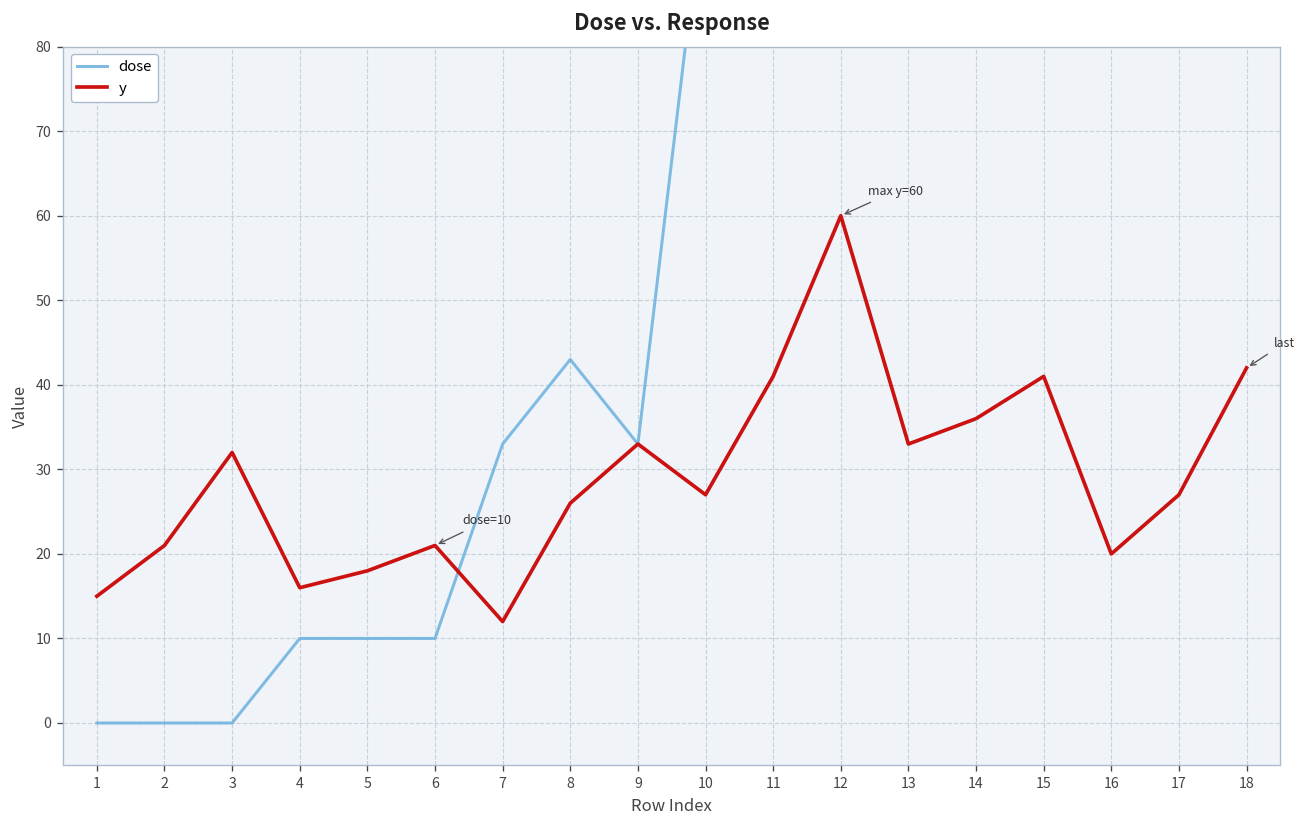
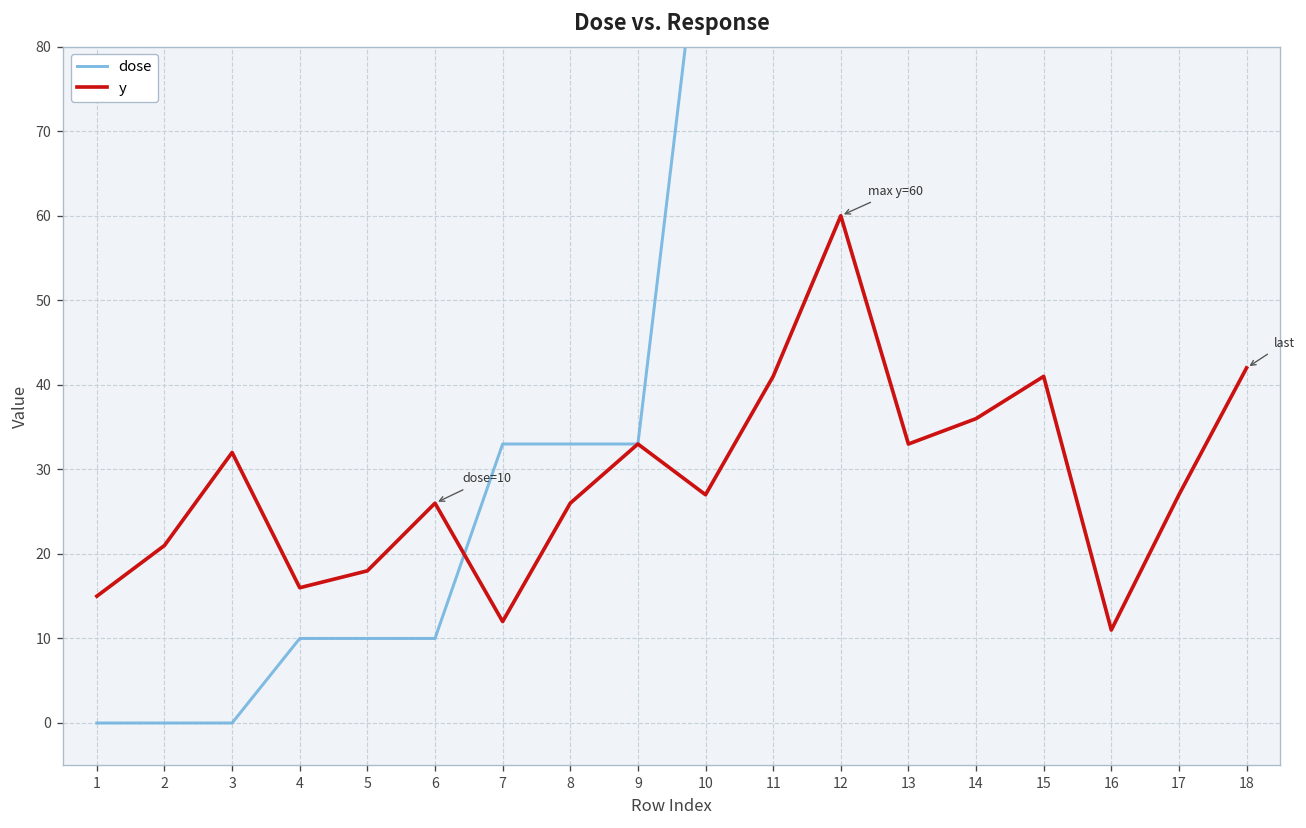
  {
    "dose": {
      "1": 0,
      "2": 0,
      "3": 0,
      "4": 10,
      "5": 10,
      "6": 10,
      "7": 33,
-     "8": 43
+     "8": 33
    },
    "y": {
      "1": 15,
      "2": 21,
      "3": 32,
      "4": 16,
      "5": 18,
-     "6": 21,
+     "6": 26,
      "7": 12,
      "8": 26,
      "10": 27,
      "11": 41,
      "13": 33,
      "14": 36,
      "15": 41,
-     "16": 20,
+     "16": 11,
      "17": 27,
      "18": 42
    }
  }
